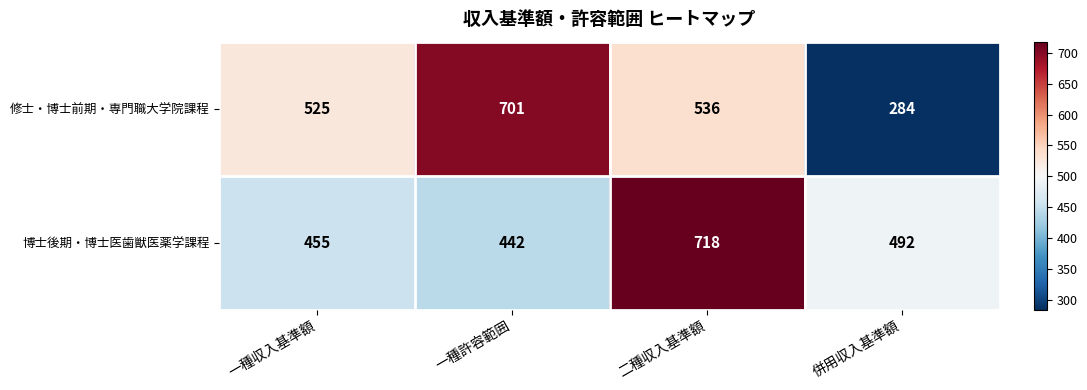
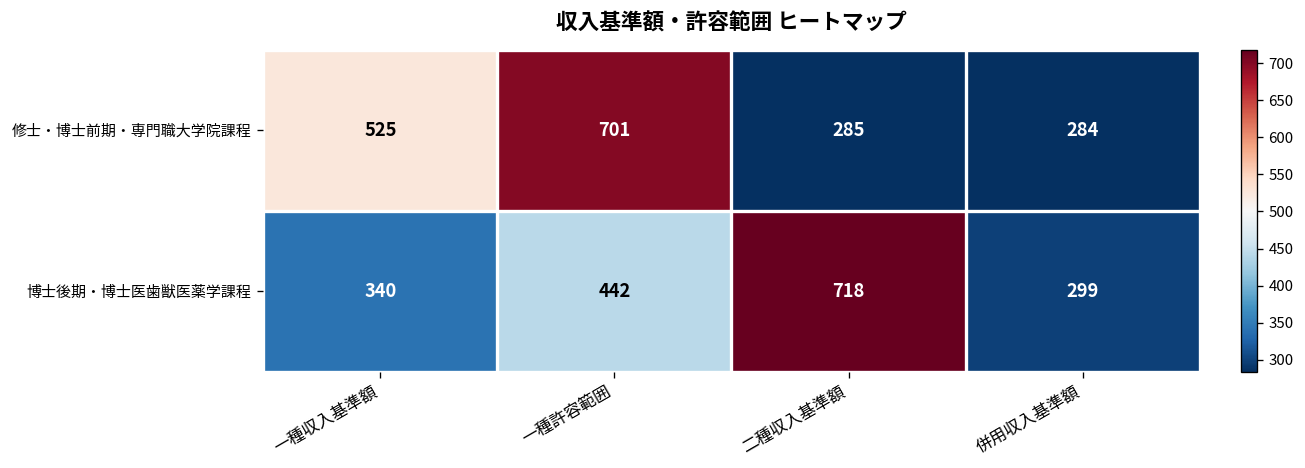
  {
    "修士・博士前期・専門職大学院課程": {
      "一種収入基準額": 525,
      "一種許容範囲": 701,
-     "二種収入基準額": 536,
+     "二種収入基準額": 285,
      "併用収入基準額": 284
    },
    "博士後期・博士医歯獣医薬学課程": {
-     "一種収入基準額": 455,
+     "一種収入基準額": 340,
      "一種許容範囲": 442,
      "二種収入基準額": 718,
-     "併用収入基準額": 492
+     "併用収入基準額": 299
    }
  }
